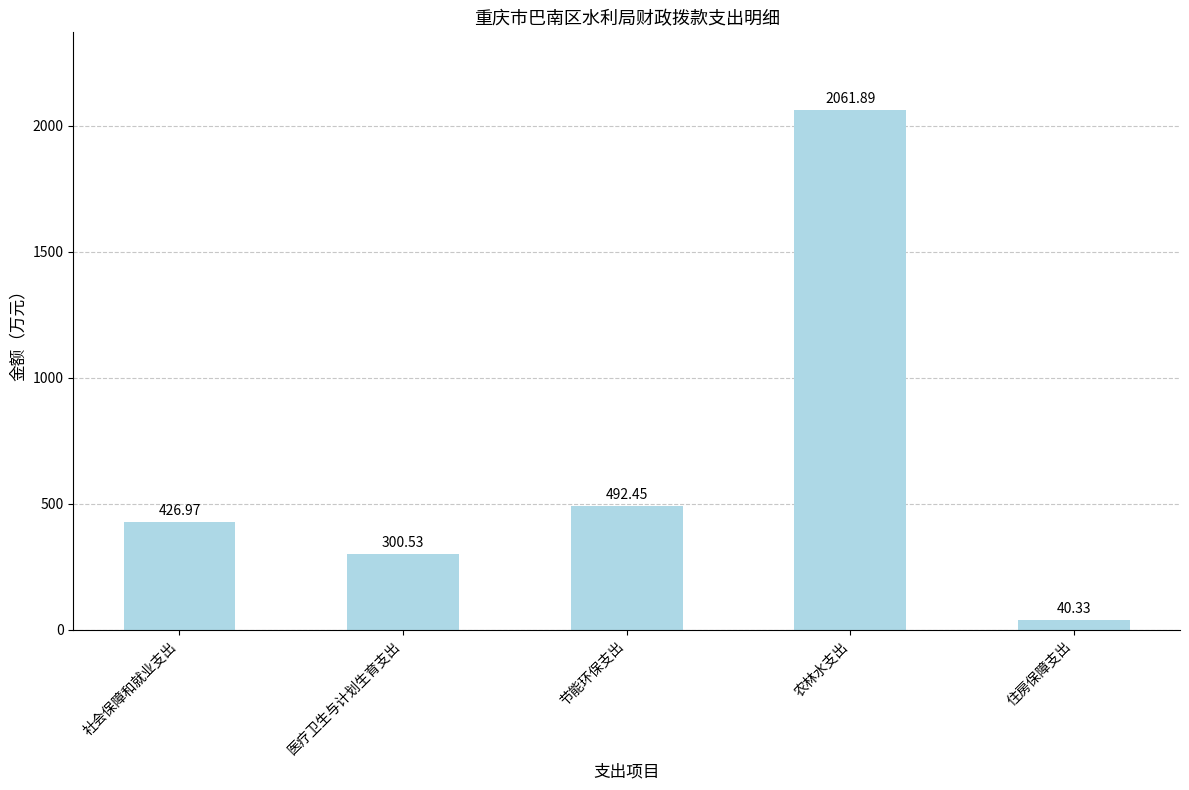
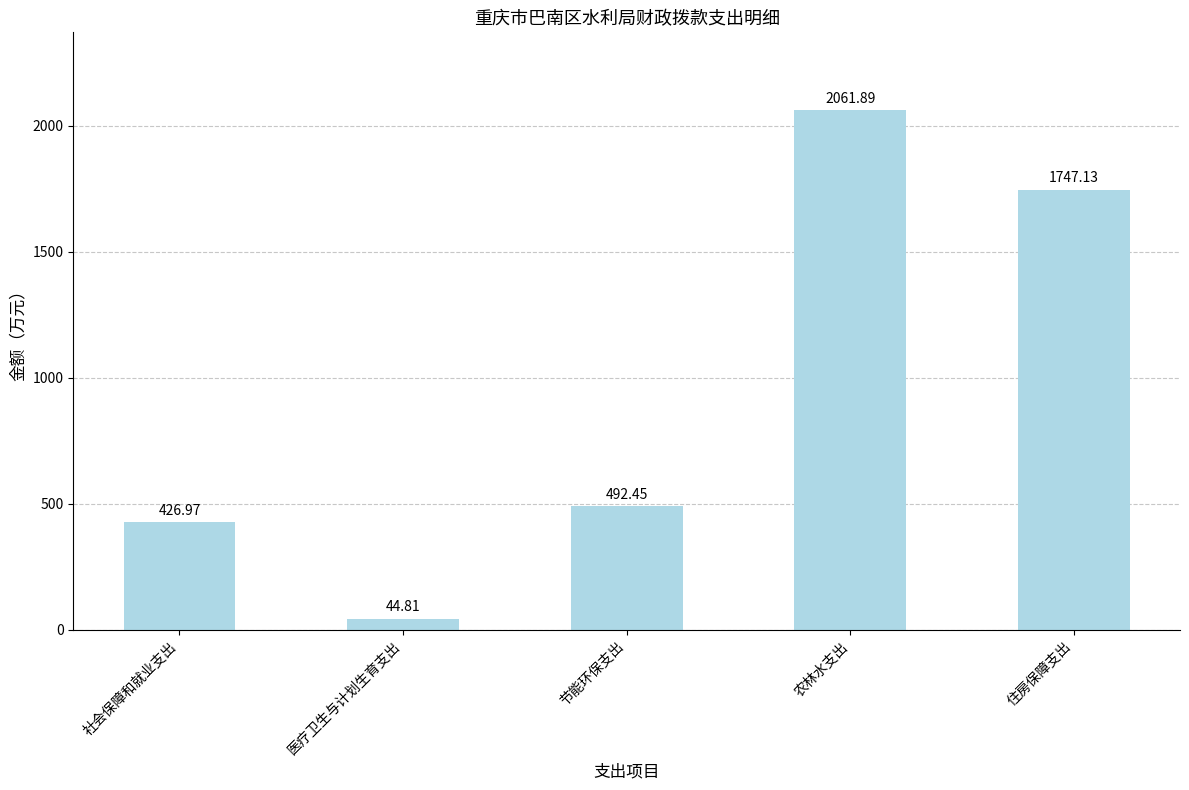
  {
    "社会保障和就业支出": 426.97,
-   "医疗卫生与计划生育支出": 300.53,
+   "医疗卫生与计划生育支出": 44.81,
    "节能环保支出": 492.45,
    "农林水支出": 2061.89,
-   "住房保障支出": 40.33
+   "住房保障支出": 1747.13
  }
